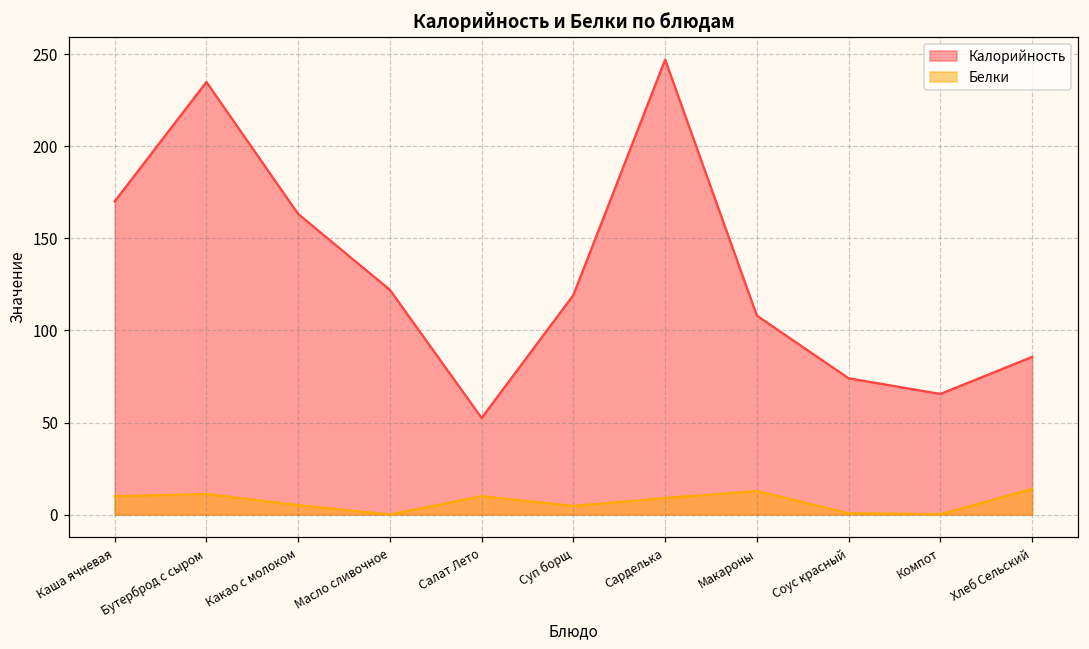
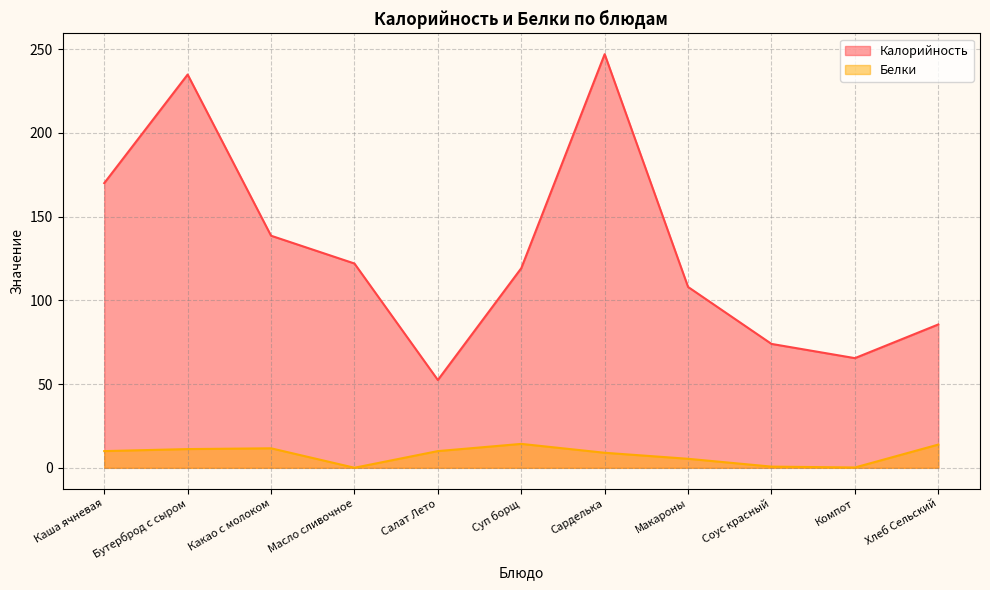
  {
    "Калорийность": {
      "Каша ячневая": 170,
      "Бутерброд с сыром": 235,
-     "Какао с молоком": 163,
+     "Какао с молоком": 139,
      "Масло сливочное": 122,
      "Салат Лето": 52,
      "Суп борщ": 119,
      "Сарделька": 247,
      "Макароны": 108,
      "Соус красный": 74,
      "Компот": 66,
      "Хлеб Сельский": 86
    },
    "Белки": {
      "Каша ячневая": 10,
      "Бутерброд с сыром": 11,
-     "Какао с молоком": 5,
+     "Какао с молоком": 12,
      "Масло сливочное": 0,
      "Салат Лето": 10,
-     "Суп борщ": 5,
+     "Суп борщ": 14,
      "Сарделька": 9,
-     "Макароны": 13,
+     "Макароны": 5,
      "Соус красный": 1,
      "Компот": 0,
      "Хлеб Сельский": 14
    }
  }
